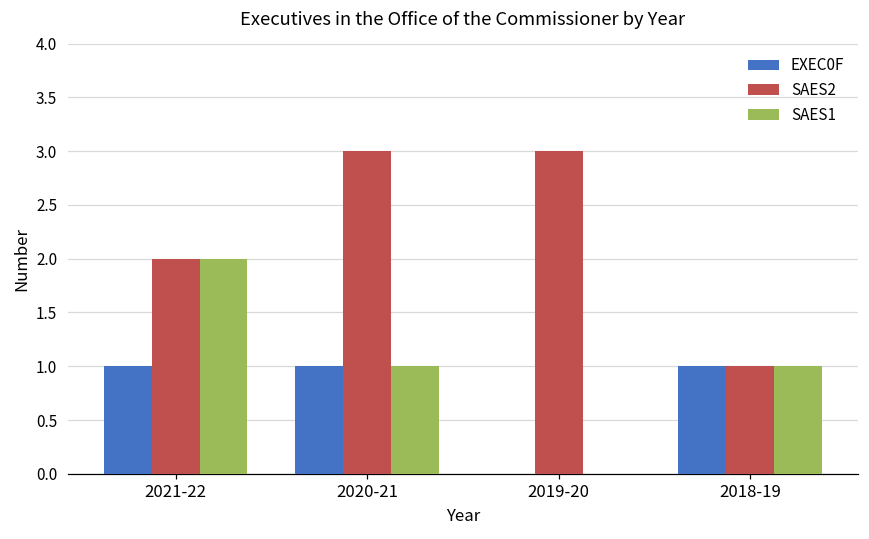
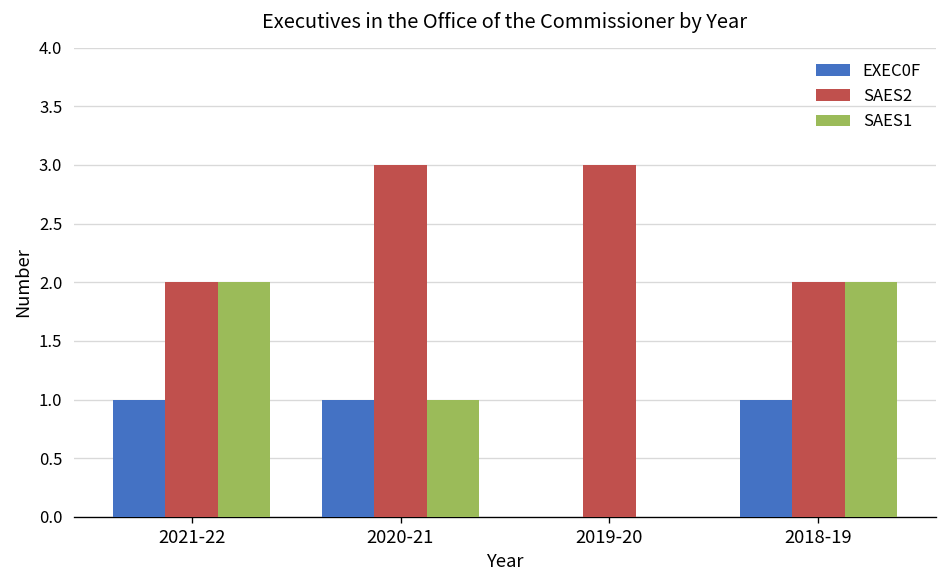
  {
    "EXEC0F": {
      "2021-22": 1,
      "2020-21": 1,
      "2019-20": 0,
      "2018-19": 1
    },
    "SAES2": {
      "2021-22": 2,
      "2020-21": 3,
      "2019-20": 3,
-     "2018-19": 1
+     "2018-19": 2
    },
    "SAES1": {
      "2021-22": 2,
      "2020-21": 1,
      "2019-20": 0,
-     "2018-19": 1
+     "2018-19": 2
    }
  }
